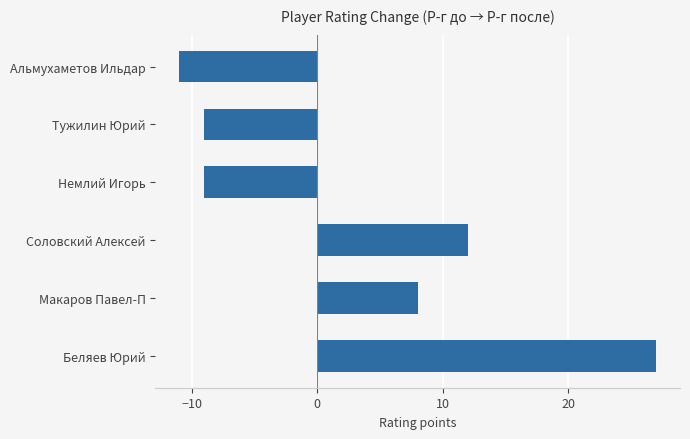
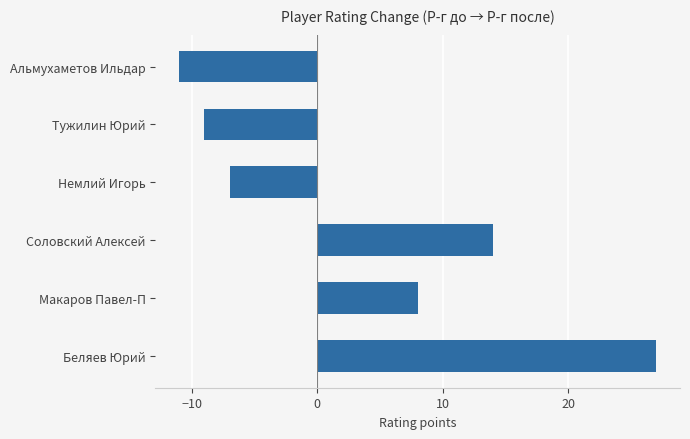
  {
    "Альмухаметов Ильдар": -11,
    "Тужилин Юрий": -9,
-   "Немлий Игорь": -9,
-   "Соловский Алексей": 12,
+   "Немлий Игорь": -7,
+   "Соловский Алексей": 14,
    "Макаров Павел-П": 8,
    "Беляев Юрий": 27
  }
